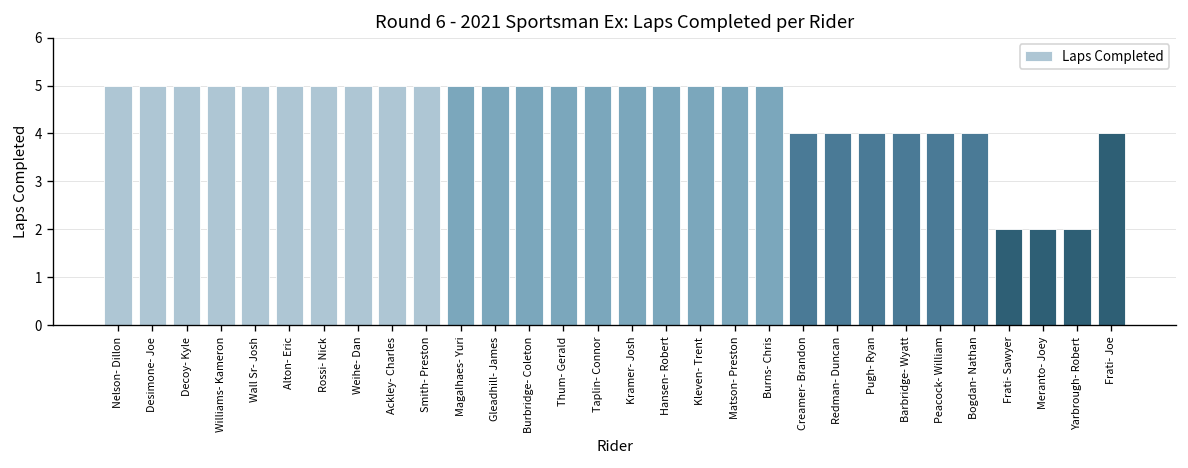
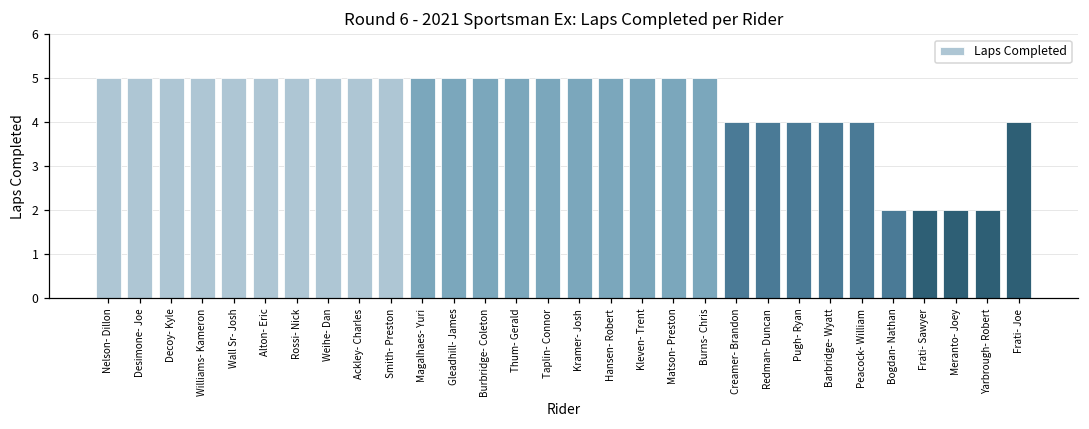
  {
    "Nelson- Dillon": 5,
    "Desimone- Joe": 5,
    "Decoy- Kyle": 5,
    "Williams- Kameron": 5,
    "Wall Sr- Josh": 5,
    "Alton- Eric": 5,
    "Rossi- Nick": 5,
    "Weihe- Dan": 5,
    "Ackley- Charles": 5,
    "Smith- Preston": 5,
    "Magalhaes- Yuri": 5,
    "Gleadhill- James": 5,
    "Burbridge- Coleton": 5,
    "Thum- Gerald": 5,
    "Taplin- Connor": 5,
    "Kramer- Josh": 5,
    "Hansen- Robert": 5,
    "Kleven- Trent": 5,
    "Matson- Preston": 5,
    "Burns- Chris": 5,
    "Creamer- Brandon": 4,
    "Redman- Duncan": 4,
    "Pugh- Ryan": 4,
    "Barbridge- Wyatt": 4,
    "Peacock- William": 4,
-   "Bogdan- Nathan": 4,
+   "Bogdan- Nathan": 2,
    "Frati- Sawyer": 2,
    "Meranto- Joey": 2,
    "Yarbrough- Robert": 2,
    "Frati- Joe": 4
  }
